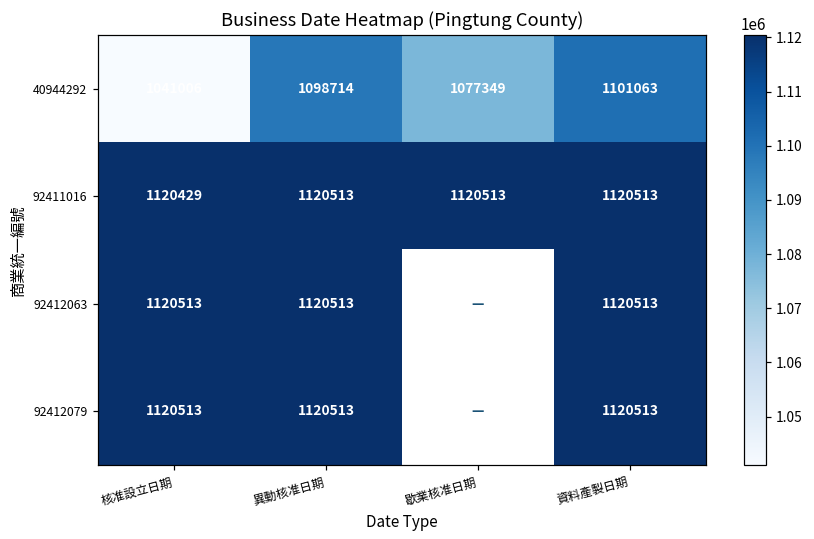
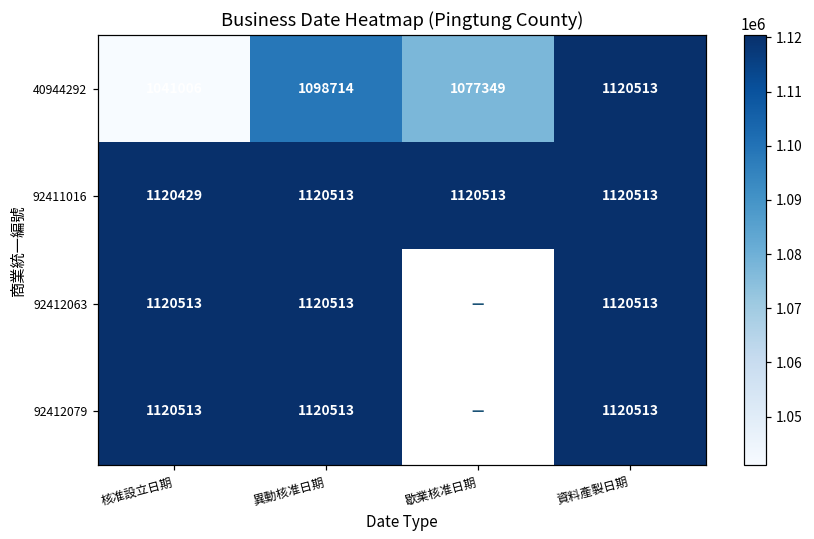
  {
    "40944292": {
      "異動核准日期": 1098714,
      "歇業核准日期": 1077349,
-     "資料產製日期": 1101063
+     "資料產製日期": 1120513
    },
    "92411016": {
      "核准設立日期": 1120429,
      "異動核准日期": 1120513,
      "歇業核准日期": 1120513,
      "資料產製日期": 1120513
    },
    "92412063": {
      "核准設立日期": 1120513,
      "異動核准日期": 1120513,
      "資料產製日期": 1120513
    },
    "92412079": {
      "核准設立日期": 1120513,
      "異動核准日期": 1120513,
      "資料產製日期": 1120513
    }
  }
